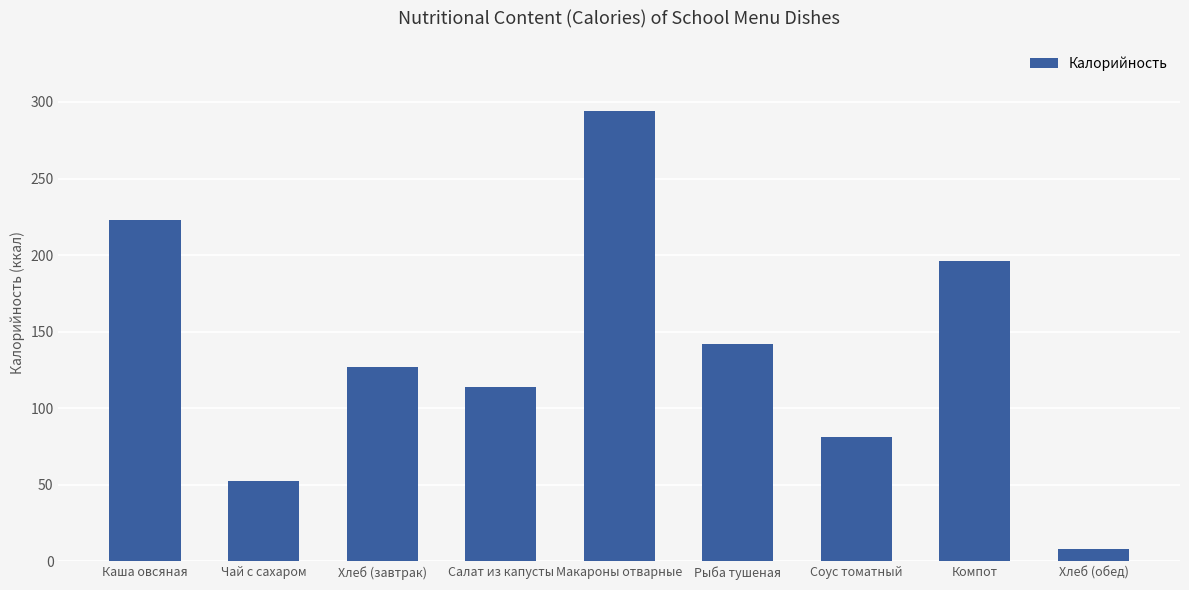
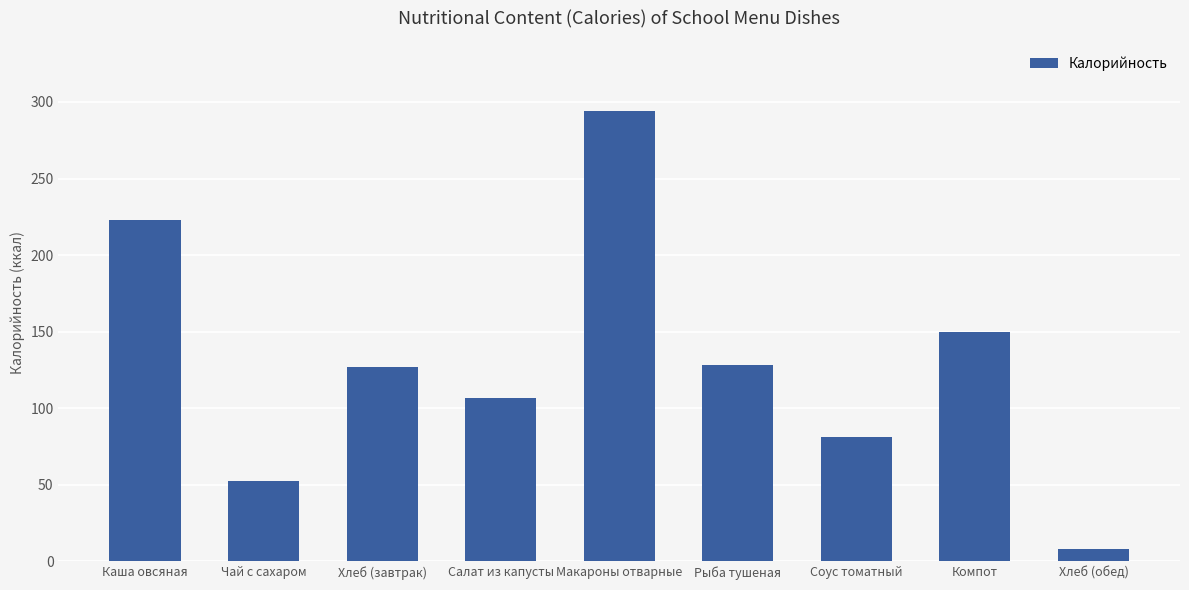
  {
    "Каша овсяная": 223,
    "Чай с сахаром": 52,
    "Хлеб (завтрак)": 127,
-   "Салат из капусты": 114,
+   "Салат из капусты": 107,
    "Макароны отварные": 294,
-   "Рыба тушеная": 142,
+   "Рыба тушеная": 128,
    "Соус томатный": 81,
-   "Компот": 196,
+   "Компот": 150,
    "Хлеб (обед)": 8
  }
